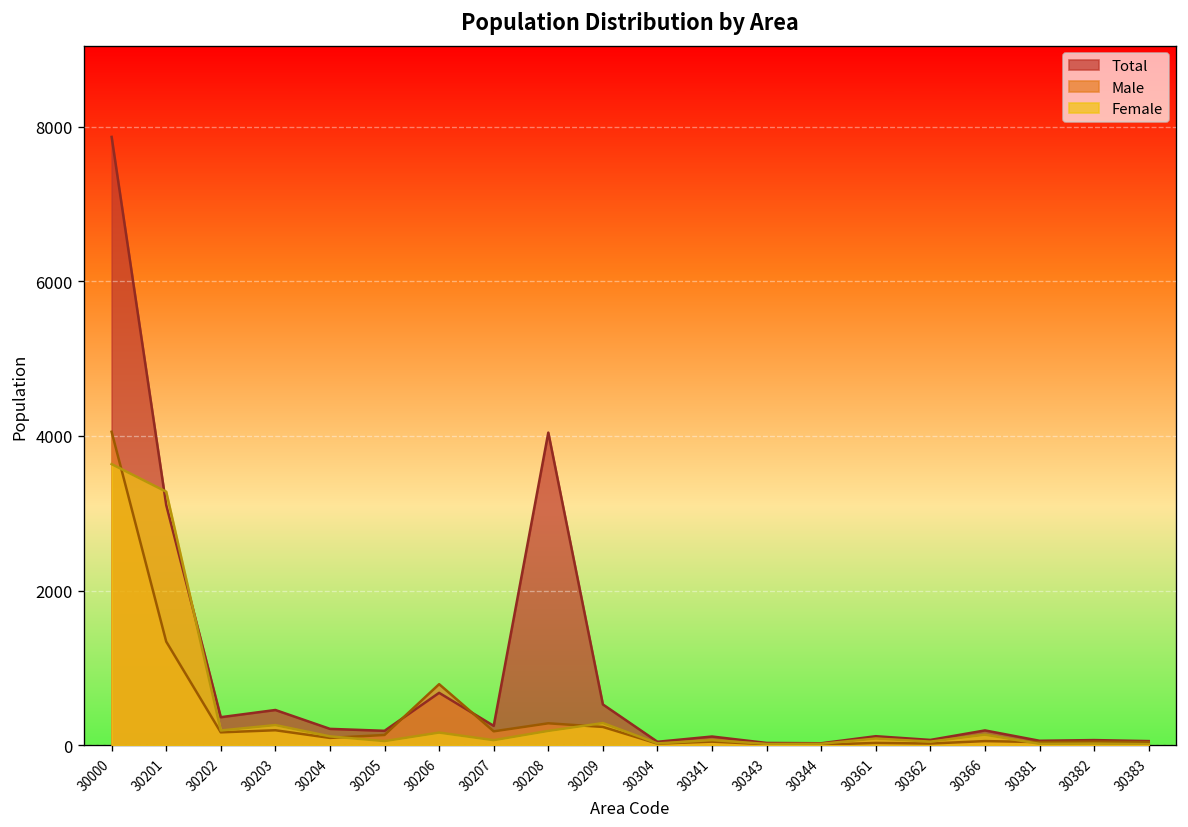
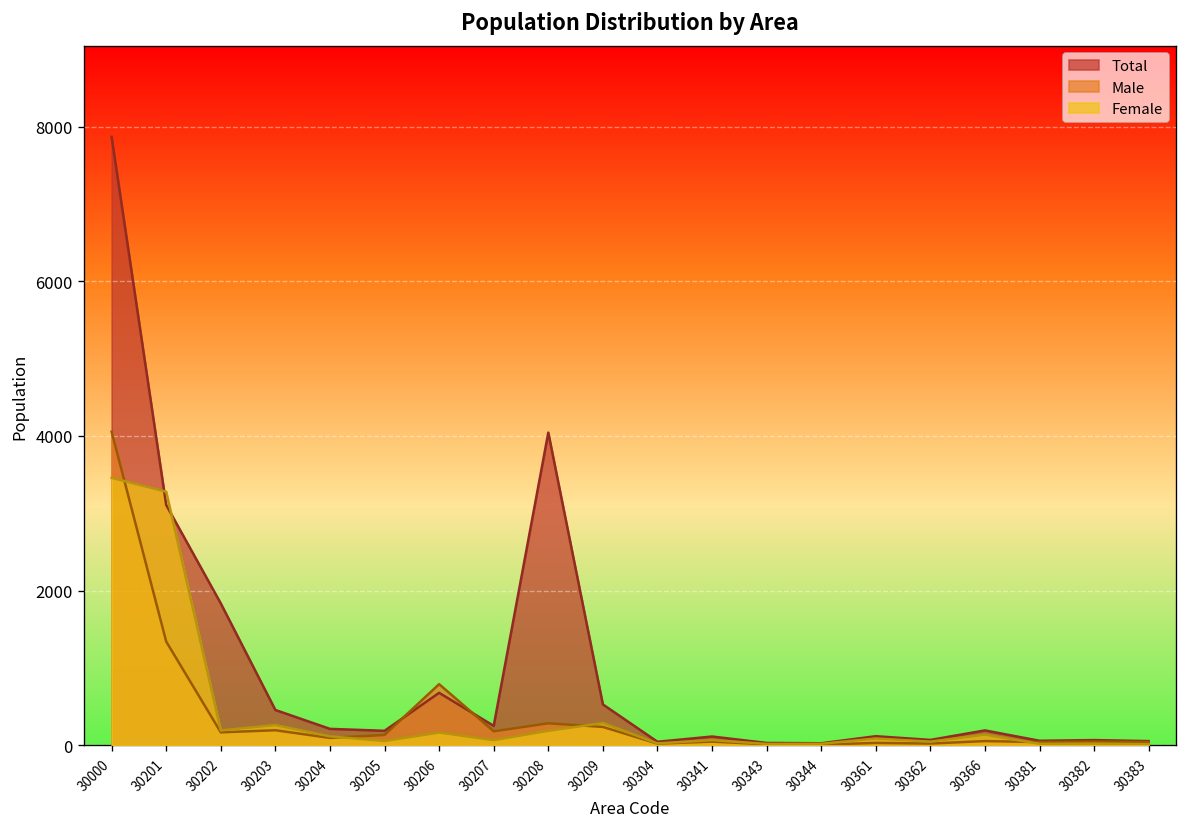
  {
    "Total": {
      "30000": 7900,
      "30201": 3100,
-     "30202": 400,
+     "30202": 1800,
      "30203": 500,
      "30204": 200,
      "30205": 200,
      "30206": 700,
      "30207": 300,
      "30208": 4000,
      "30209": 500,
      "30341": 100,
      "30366": 200
    },
    "Male": {
      "30000": 4100,
      "30201": 1300,
      "30203": 200,
      "30205": 100,
      "30206": 800,
      "30207": 200,
      "30208": 300,
      "30209": 200,
      "30361": 0,
      "30366": 100
    },
    "Female": {
-     "30000": 3600,
+     "30000": 3500,
      "30201": 3300,
      "30203": 300,
      "30205": 100,
      "30206": 200,
      "30207": 100,
      "30208": 200,
      "30209": 300,
      "30366": 100
    }
  }
